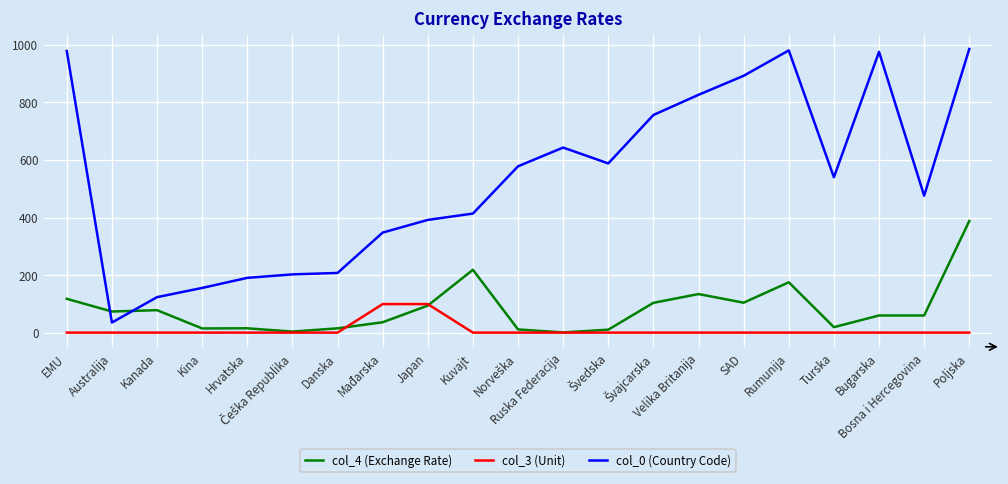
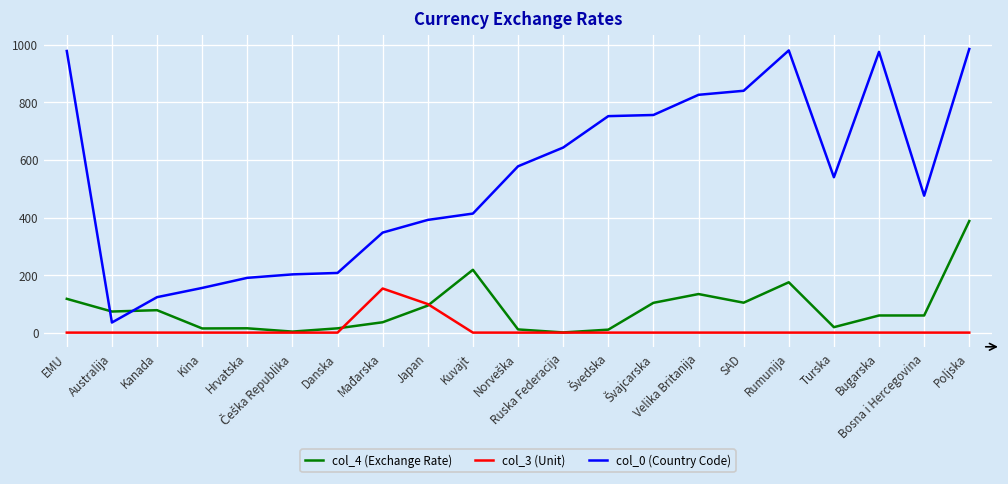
  {
    "col_4 (Exchange Rate)": {
      "EMU": 120,
      "Australija": 70,
      "Kanada": 80,
      "Kina": 20,
      "Hrvatska": 20,
      "Danska": 20,
      "Mađarska": 40,
      "Kuvajt": 220,
      "Norveška": 10,
      "Švajcarska": 100,
      "Velika Britanija": 130,
      "SAD": 100,
      "Rumunija": 180,
      "Turska": 20,
      "Bugarska": 60,
      "Bosna i Hercegovina": 60,
      "Poljska": 390
    },
    "col_3 (Unit)": {
      "EMU": 0,
      "Australija": 0,
      "Kanada": 0,
      "Kina": 0,
      "Hrvatska": 0,
      "Danska": 0,
-     "Mađarska": 100,
+     "Mađarska": 150,
      "Kuvajt": 0,
      "Norveška": 0,
      "Švajcarska": 0,
      "Velika Britanija": 0,
      "SAD": 0,
      "Rumunija": 0,
      "Turska": 0,
      "Bugarska": 0,
      "Bosna i Hercegovina": 0,
      "Poljska": 0
    },
    "col_0 (Country Code)": {
      "EMU": 980,
      "Australija": 40,
      "Kanada": 120,
      "Kina": 160,
      "Hrvatska": 190,
      "Češka Republika": 200,
      "Danska": 210,
      "Mađarska": 350,
      "Japan": 390,
      "Kuvajt": 410,
      "Norveška": 580,
      "Ruska Federacija": 640,
-     "Švedska": 590,
+     "Švedska": 750,
      "Švajcarska": 760,
      "Velika Britanija": 830,
-     "SAD": 890,
+     "SAD": 840,
      "Rumunija": 980,
      "Turska": 540,
      "Bugarska": 980,
      "Bosna i Hercegovina": 480,
      "Poljska": 990
    }
  }
